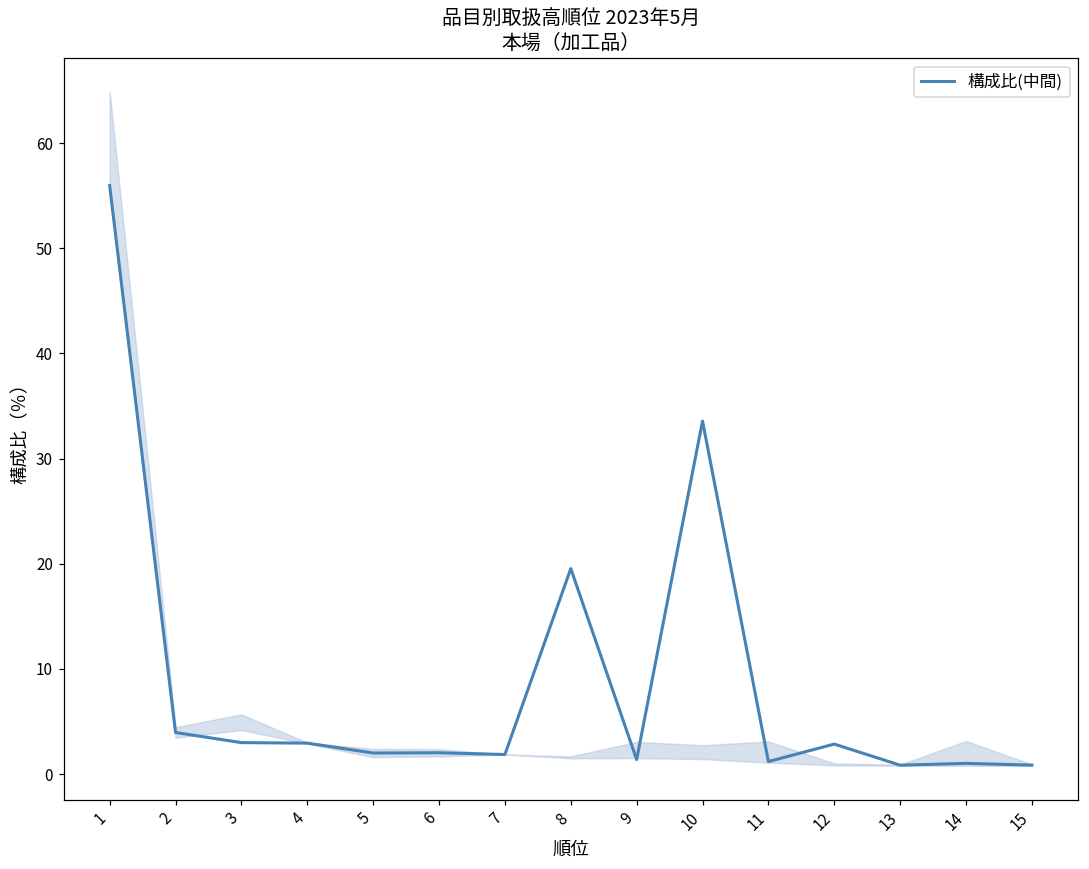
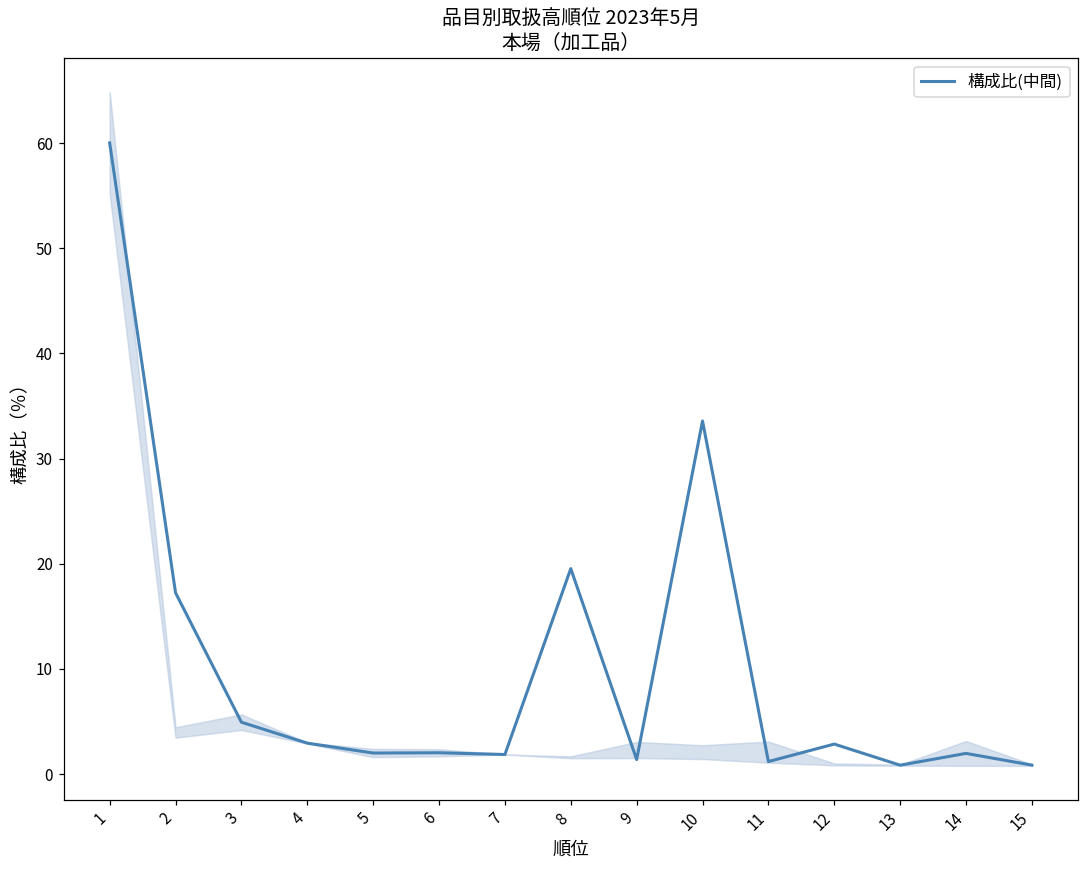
  {
    "構成比(中間)": {
-     "1": 56,
-     "2": 4,
-     "3": 3,
+     "1": 60,
+     "2": 17,
+     "3": 5,
      "5": 2,
      "6": 2,
      "8": 20,
      "9": 1,
      "10": 34,
      "11": 1,
      "12": 3,
-     "14": 1
+     "14": 2
    }
  }
